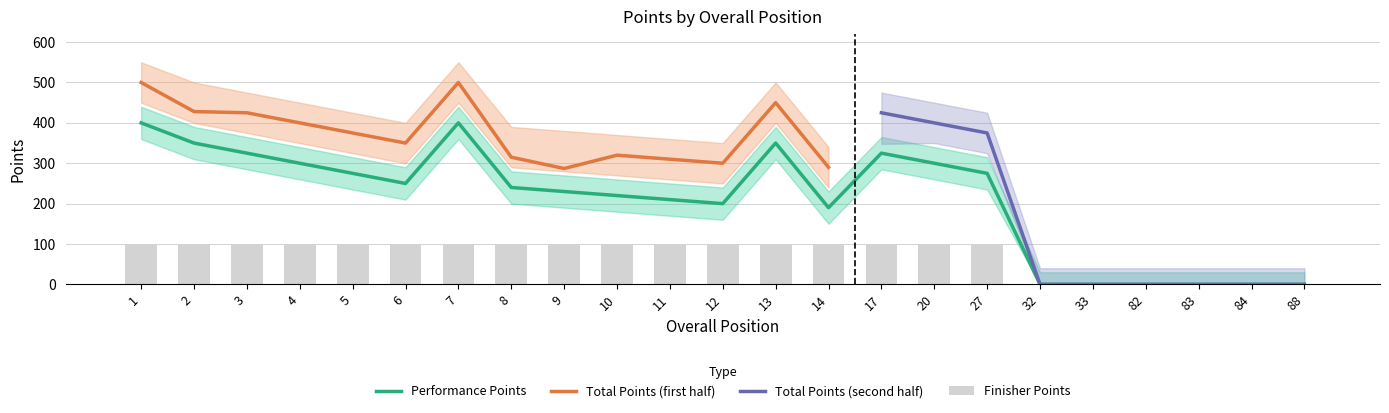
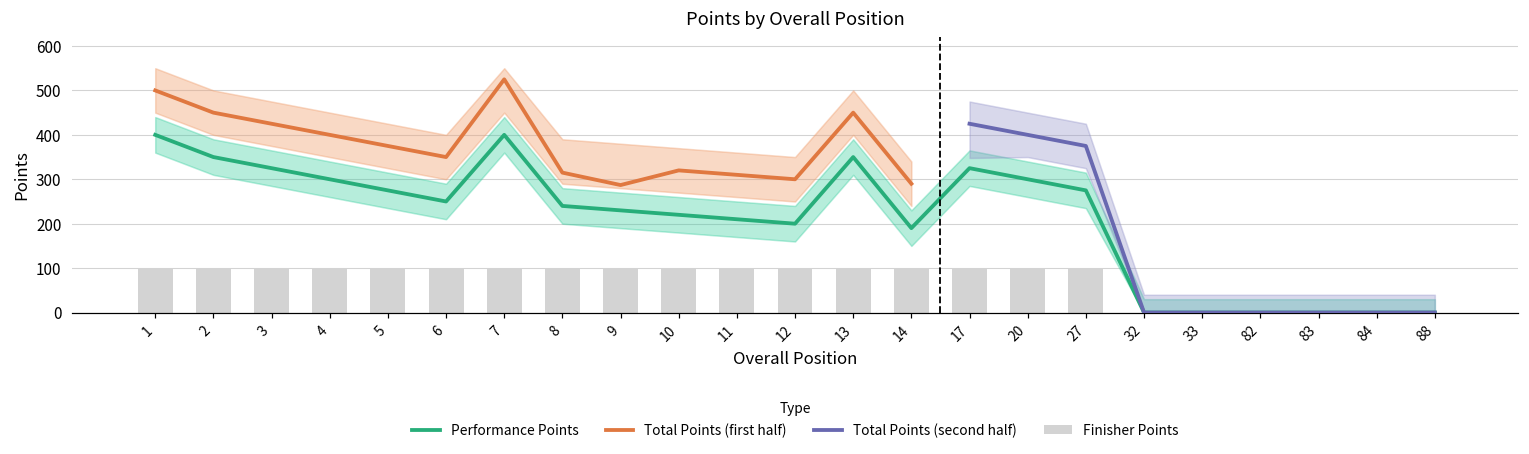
  {
    "Total Points (first half)": {
      "1": 500,
-     "2": 430,
+     "2": 450,
      "3": 430,
      "4": 400,
      "5": 380,
      "6": 350,
-     "7": 500,
+     "7": 530,
      "8": 320,
      "9": 290,
      "10": 320,
      "11": 310,
      "12": 300,
      "13": 450,
      "14": 290
    },
    "Total Points (second half)": {
      "17": 430,
      "20": 400,
      "27": 380
    }
  }
